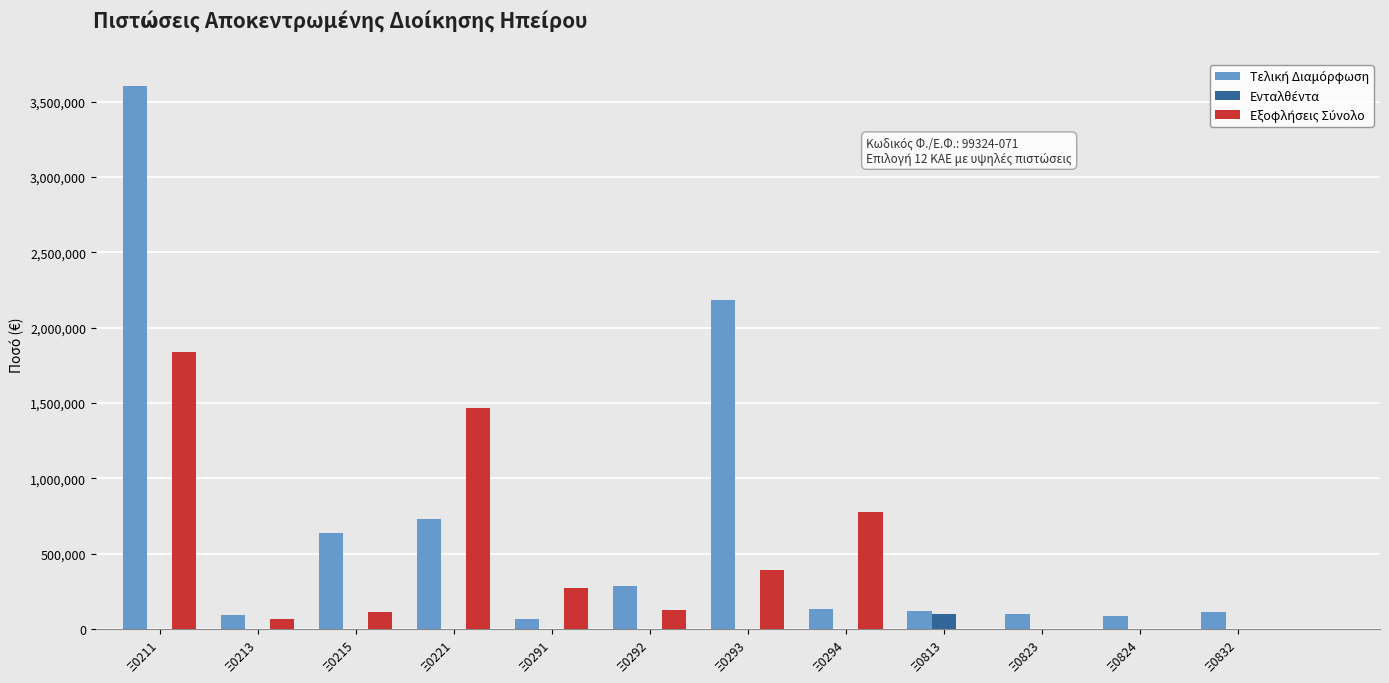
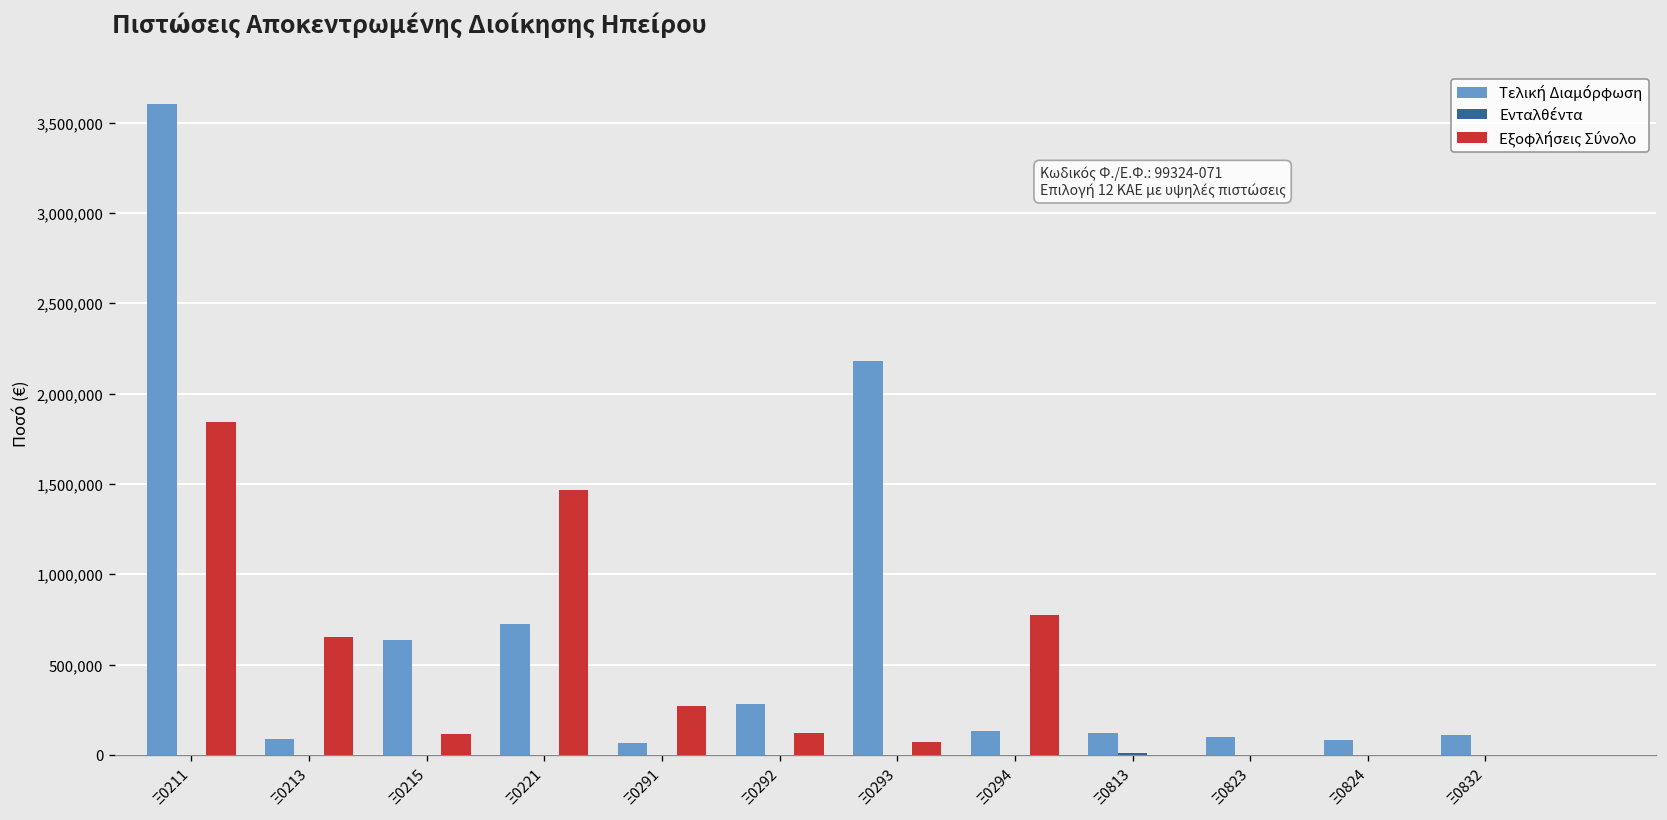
  {
    "Τελική Διαμόρφωση": {
      "Ξ0211": "3,600,000",
      "Ξ0213": "90,000",
      "Ξ0215": "640,000",
      "Ξ0221": "730,000",
      "Ξ0291": "70,000",
      "Ξ0292": "290,000",
      "Ξ0293": "2,180,000",
      "Ξ0294": "130,000",
      "Ξ0813": "120,000",
      "Ξ0823": "100,000",
      "Ξ0824": "90,000",
      "Ξ0832": "110,000"
    },
    "Ενταλθέντα": {
      "Ξ0211": "0",
      "Ξ0213": "0",
      "Ξ0215": "0",
      "Ξ0221": "0",
      "Ξ0291": "0",
      "Ξ0292": "0",
      "Ξ0293": "0",
      "Ξ0294": "0",
-     "Ξ0813": "100,000",
+     "Ξ0813": "10,000",
      "Ξ0823": "0",
      "Ξ0824": "0",
      "Ξ0832": "0"
    },
    "Εξοφλήσεις Σύνολο": {
      "Ξ0211": "1,840,000",
-     "Ξ0213": "70,000",
+     "Ξ0213": "650,000",
      "Ξ0215": "110,000",
      "Ξ0221": "1,470,000",
      "Ξ0291": "270,000",
      "Ξ0292": "130,000",
-     "Ξ0293": "390,000",
+     "Ξ0293": "70,000",
      "Ξ0294": "780,000",
      "Ξ0813": "0",
      "Ξ0823": "0",
      "Ξ0824": "0",
      "Ξ0832": "0"
    }
  }
